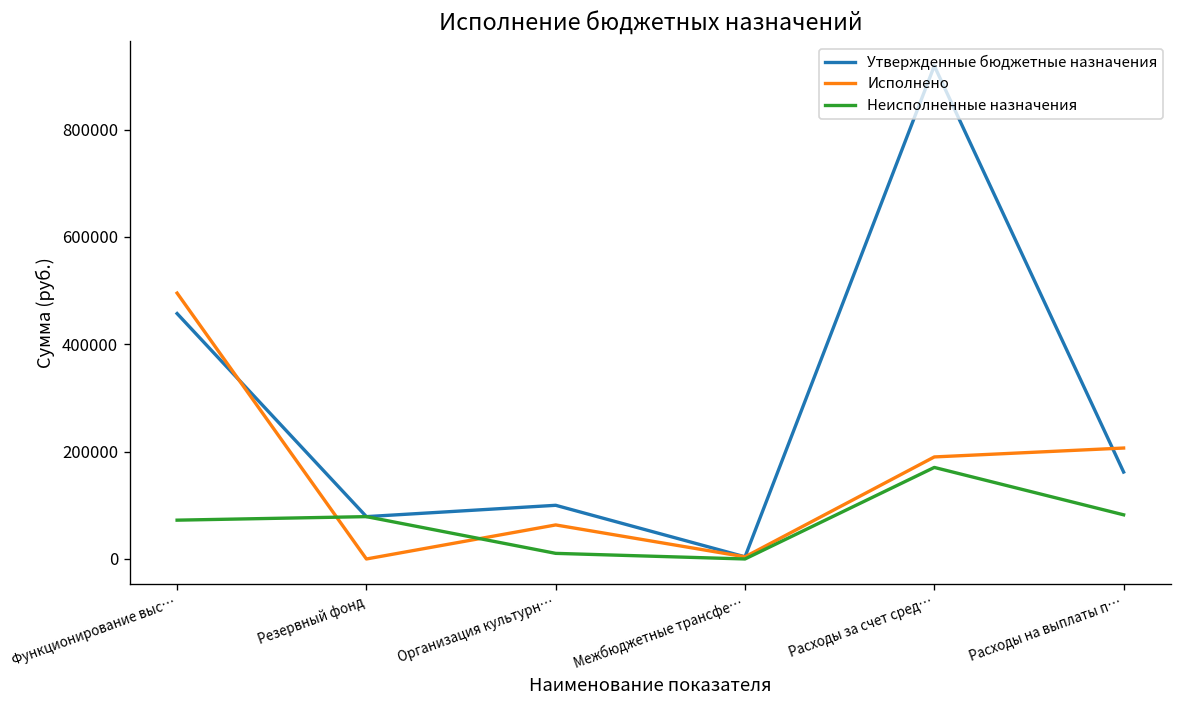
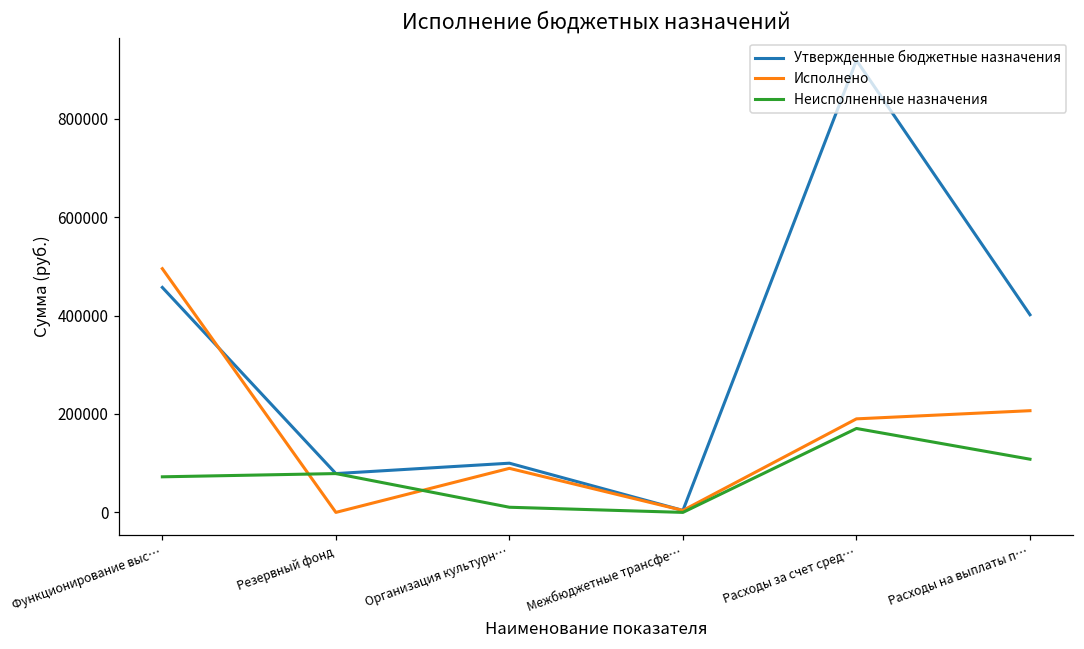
  {
    "Утвержденные бюджетные назначения": {
      "Функционирование выс…": 460000,
      "Организация культурн…": 100000,
-     "Расходы на выплаты п…": 160000
+     "Расходы на выплаты п…": 400000
    },
    "Исполнено": {
      "Функционирование выс…": 500000,
      "Резервный фонд": 0,
-     "Организация культурн…": 60000,
+     "Организация культурн…": 90000,
      "Расходы за счет сред…": 190000,
      "Расходы на выплаты п…": 210000
    },
    "Неисполненные назначения": {
      "Функционирование выс…": 70000,
      "Организация культурн…": 10000,
      "Расходы за счет сред…": 170000,
-     "Расходы на выплаты п…": 80000
+     "Расходы на выплаты п…": 110000
    }
  }
